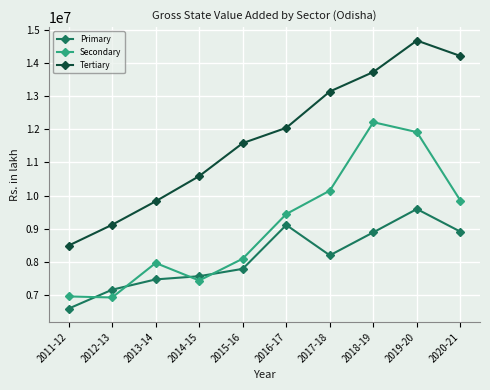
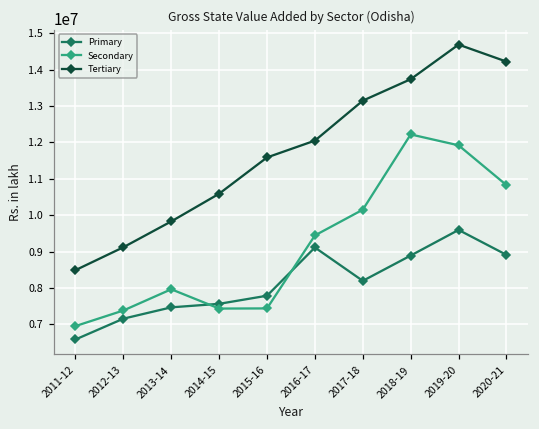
  {
    "Secondary": {
      "2011-12": 7000000,
-     "2012-13": 6900000,
+     "2012-13": 7400000,
      "2013-14": 8000000,
      "2014-15": 7400000,
-     "2015-16": 8100000,
+     "2015-16": 7400000,
      "2016-17": 9400000,
      "2017-18": 10100000,
      "2018-19": 12200000,
      "2019-20": 11900000,
-     "2020-21": 9800000
+     "2020-21": 10800000
    }
  }
